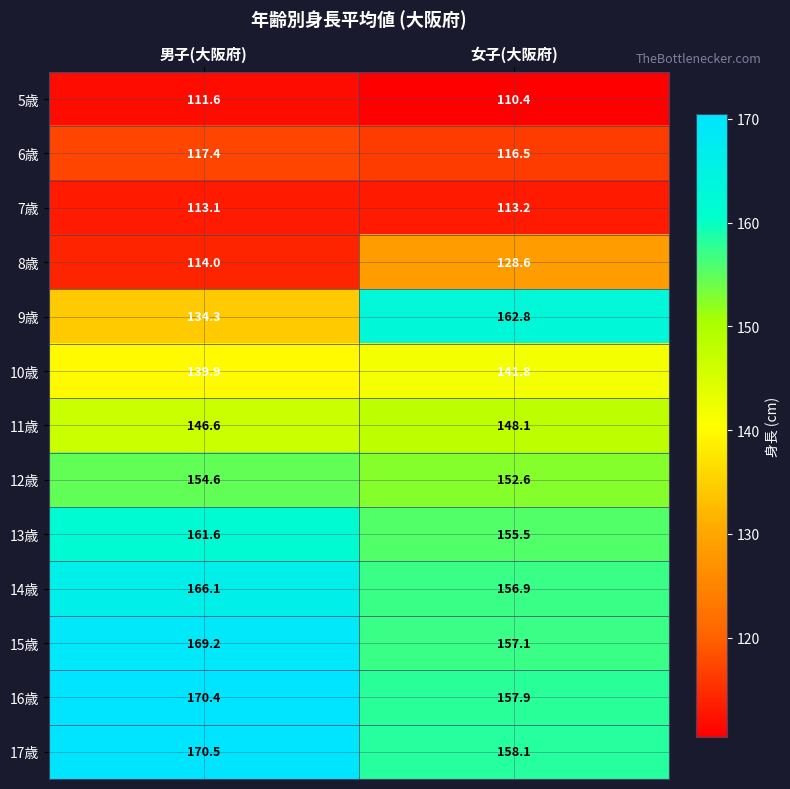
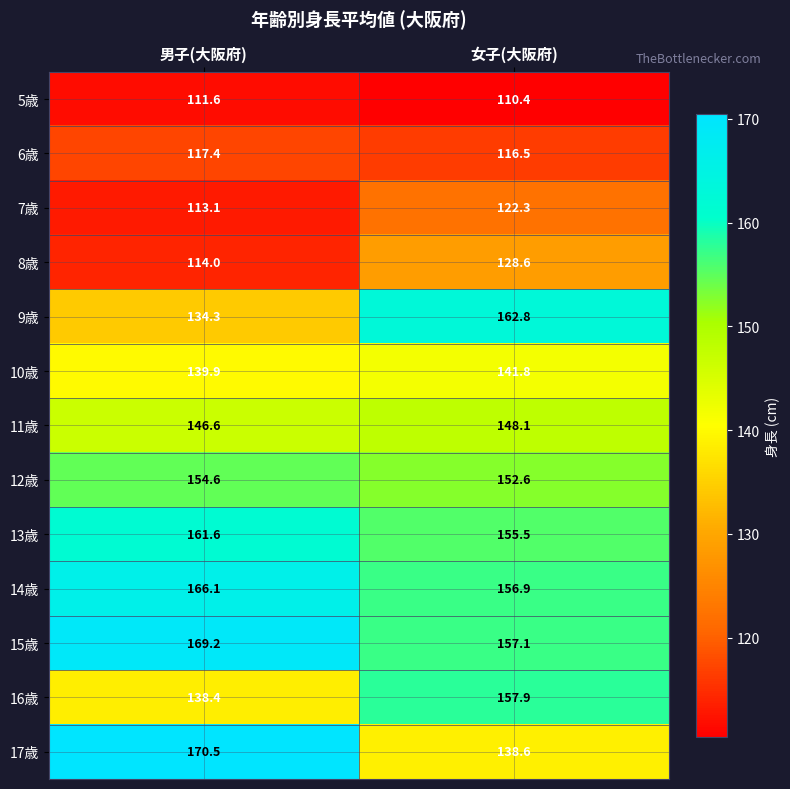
  {
    "5歳": {
      "男子(大阪府)": 111.6,
      "女子(大阪府)": 110.4
    },
    "6歳": {
      "男子(大阪府)": 117.4,
      "女子(大阪府)": 116.5
    },
    "7歳": {
      "男子(大阪府)": 113.1,
-     "女子(大阪府)": 113.2
+     "女子(大阪府)": 122.3
    },
    "8歳": {
      "男子(大阪府)": 114.0,
      "女子(大阪府)": 128.6
    },
    "9歳": {
      "男子(大阪府)": 134.3,
      "女子(大阪府)": 162.8
    },
    "10歳": {
      "男子(大阪府)": 139.9,
      "女子(大阪府)": 141.8
    },
    "11歳": {
      "男子(大阪府)": 146.6,
      "女子(大阪府)": 148.1
    },
    "12歳": {
      "男子(大阪府)": 154.6,
      "女子(大阪府)": 152.6
    },
    "13歳": {
      "男子(大阪府)": 161.6,
      "女子(大阪府)": 155.5
    },
    "14歳": {
      "男子(大阪府)": 166.1,
      "女子(大阪府)": 156.9
    },
    "15歳": {
      "男子(大阪府)": 169.2,
      "女子(大阪府)": 157.1
    },
    "16歳": {
-     "男子(大阪府)": 170.4,
+     "男子(大阪府)": 138.4,
      "女子(大阪府)": 157.9
    },
    "17歳": {
      "男子(大阪府)": 170.5,
-     "女子(大阪府)": 158.1
+     "女子(大阪府)": 138.6
    }
  }
